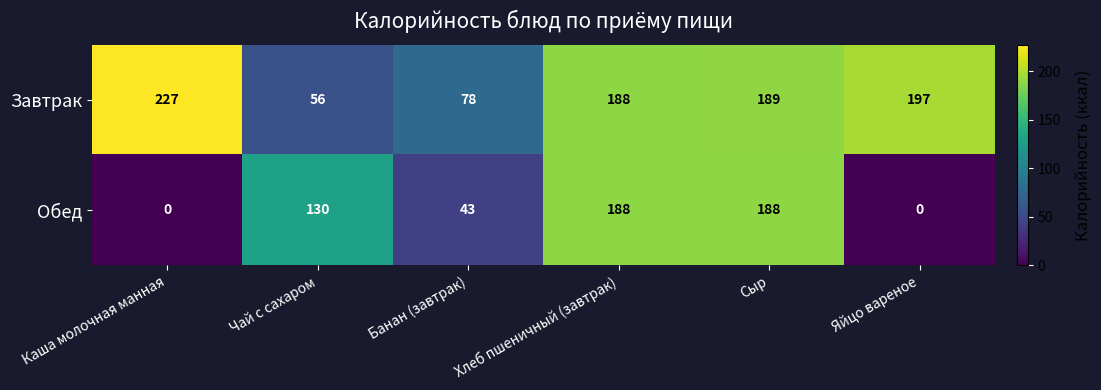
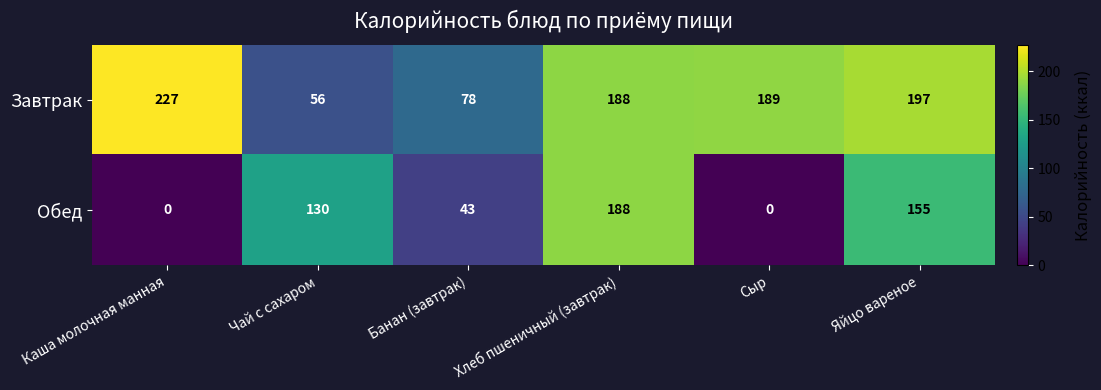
  {
    "Завтрак": {
      "Каша молочная манная": 227,
      "Чай с сахаром": 56,
      "Банан (завтрак)": 78,
      "Хлеб пшеничный (завтрак)": 188,
      "Сыр": 189,
      "Яйцо вареное": 197
    },
    "Обед": {
      "Каша молочная манная": 0,
      "Чай с сахаром": 130,
      "Банан (завтрак)": 43,
      "Хлеб пшеничный (завтрак)": 188,
-     "Сыр": 188,
-     "Яйцо вареное": 0
+     "Сыр": 0,
+     "Яйцо вареное": 155
    }
  }
